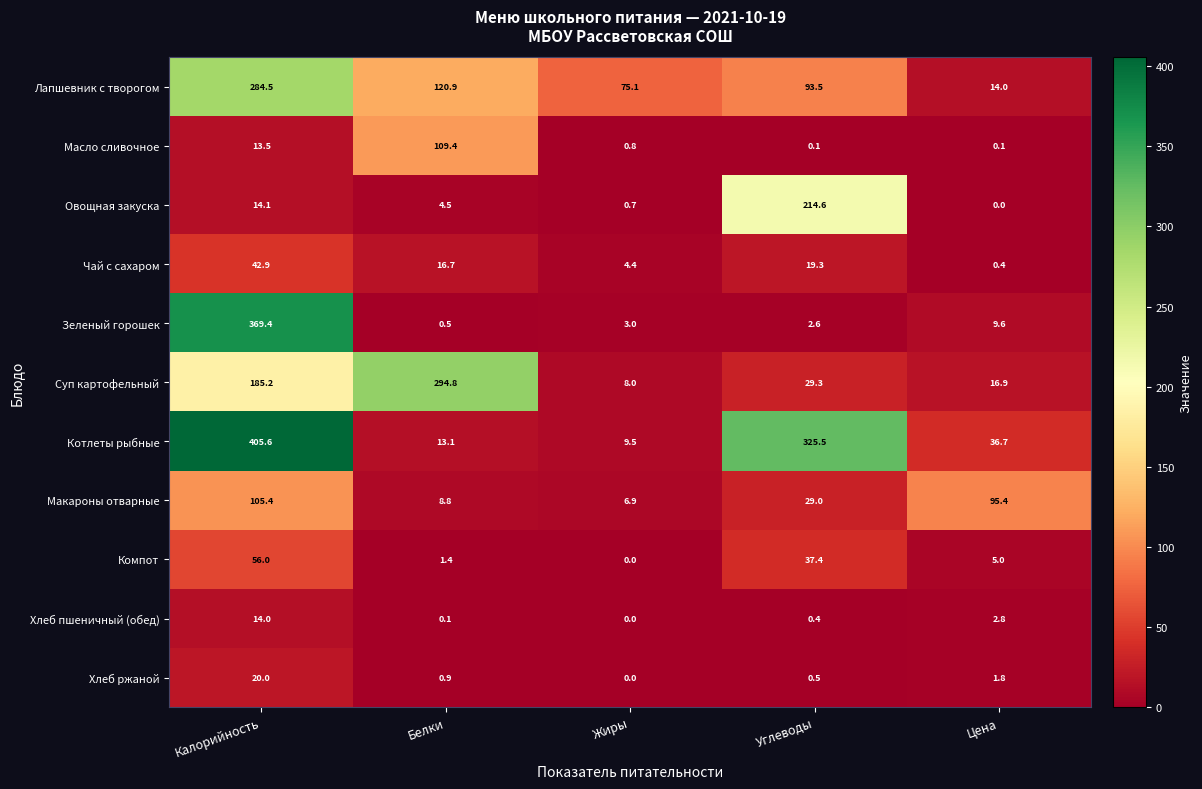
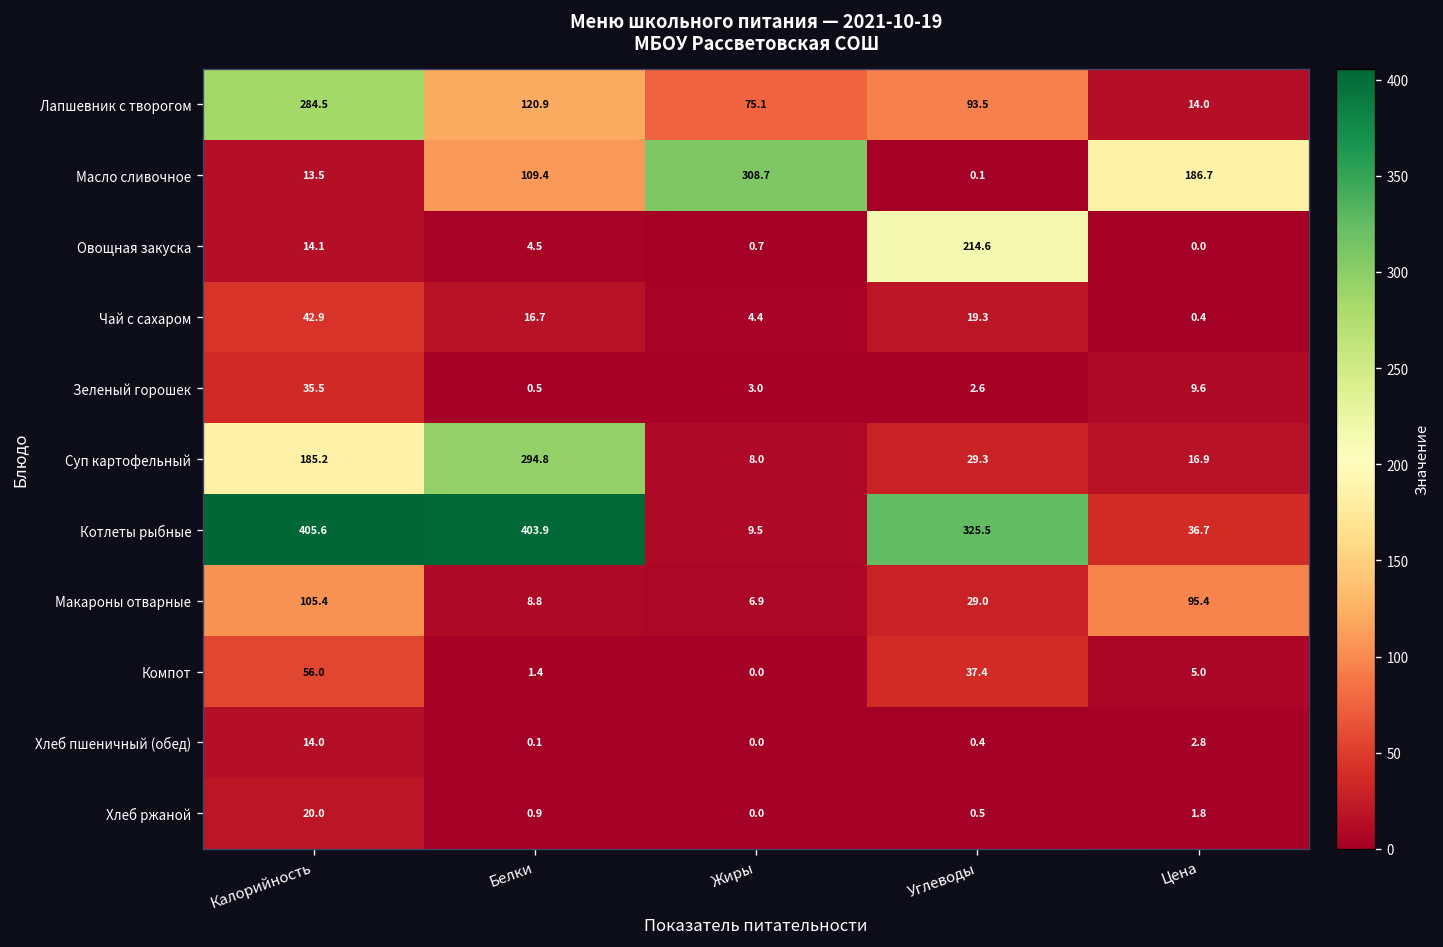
  {
    "Лапшевник с творогом": {
      "Калорийность": 284.5,
      "Белки": 120.9,
      "Жиры": 75.1,
      "Углеводы": 93.5,
      "Цена": 14.0
    },
    "Масло сливочное": {
      "Калорийность": 13.5,
      "Белки": 109.4,
-     "Жиры": 0.8,
+     "Жиры": 308.7,
      "Углеводы": 0.1,
-     "Цена": 0.1
+     "Цена": 186.7
    },
    "Овощная закуска": {
      "Калорийность": 14.1,
      "Белки": 4.5,
      "Жиры": 0.7,
      "Углеводы": 214.6,
      "Цена": 0.0
    },
    "Чай с сахаром": {
      "Калорийность": 42.9,
      "Белки": 16.7,
      "Жиры": 4.4,
      "Углеводы": 19.3,
      "Цена": 0.4
    },
    "Зеленый горошек": {
-     "Калорийность": 369.4,
+     "Калорийность": 35.5,
      "Белки": 0.5,
      "Жиры": 3.0,
      "Углеводы": 2.6,
      "Цена": 9.6
    },
    "Суп картофельный": {
      "Калорийность": 185.2,
      "Белки": 294.8,
      "Жиры": 8.0,
      "Углеводы": 29.3,
      "Цена": 16.9
    },
    "Котлеты рыбные": {
      "Калорийность": 405.6,
-     "Белки": 13.1,
+     "Белки": 403.9,
      "Жиры": 9.5,
      "Углеводы": 325.5,
      "Цена": 36.7
    },
    "Макароны отварные": {
      "Калорийность": 105.4,
      "Белки": 8.8,
      "Жиры": 6.9,
      "Углеводы": 29.0,
      "Цена": 95.4
    },
    "Компот": {
      "Калорийность": 56.0,
      "Белки": 1.4,
      "Жиры": 0.0,
      "Углеводы": 37.4,
      "Цена": 5.0
    },
    "Хлеб пшеничный (обед)": {
      "Калорийность": 14.0,
      "Белки": 0.1,
      "Жиры": 0.0,
      "Углеводы": 0.4,
      "Цена": 2.8
    },
    "Хлеб ржаной": {
      "Калорийность": 20.0,
      "Белки": 0.9,
      "Жиры": 0.0,
      "Углеводы": 0.5,
      "Цена": 1.8
    }
  }
